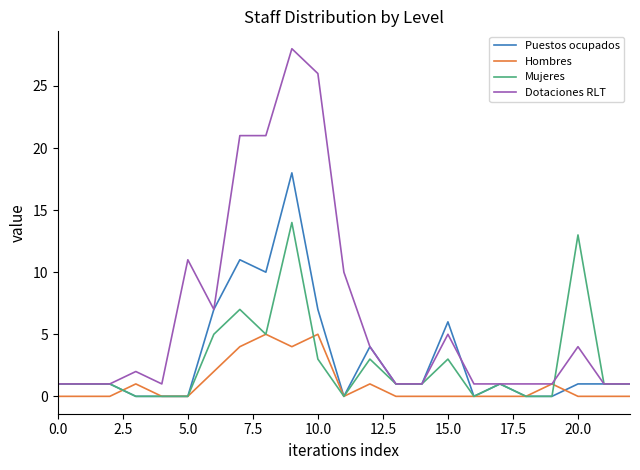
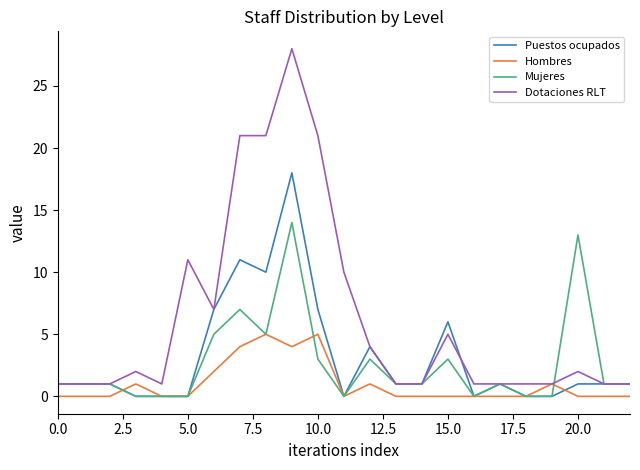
  {
    "Puestos ocupados": {
      "10.0": 7,
      "15.0": 6,
      "20.0": 1
    },
    "Hombres": {
      "0.0": 0,
      "10.0": 5,
      "15.0": 0,
      "20.0": 0
    },
    "Mujeres": {
      "10.0": 3,
      "15.0": 3,
      "20.0": 13
    },
    "Dotaciones RLT": {
      "5.0": 11,
-     "10.0": 26,
+     "10.0": 21,
      "15.0": 5,
-     "20.0": 4
+     "20.0": 2
    }
  }
